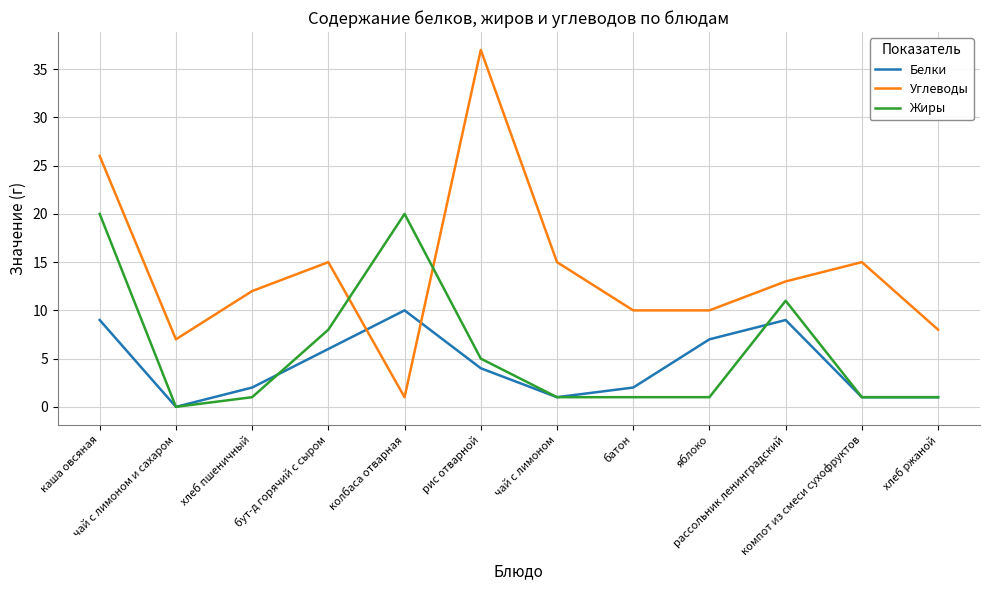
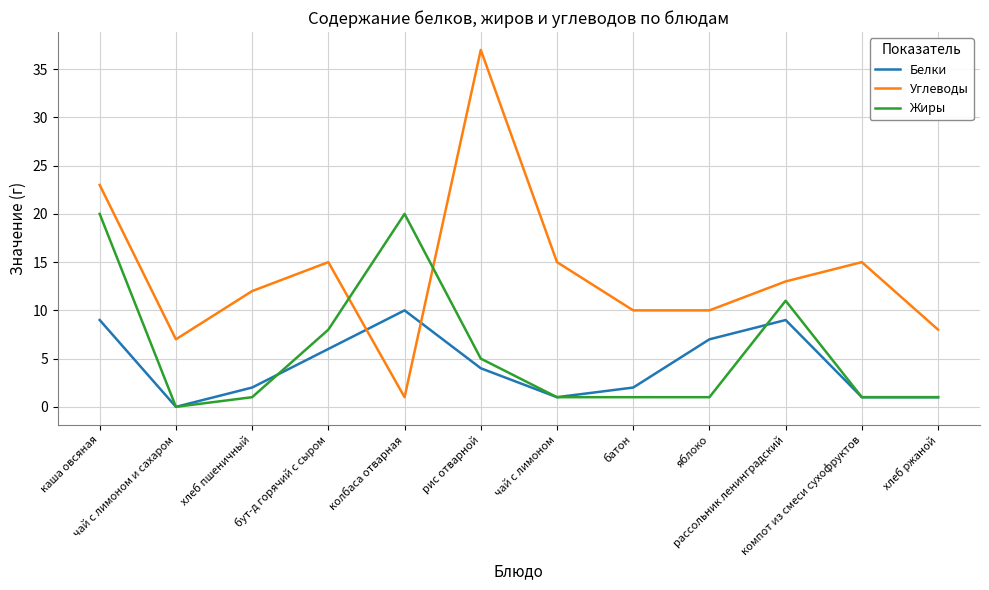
  {
    "Белки": {
      "каша овсяная": 9,
      "хлеб пшеничный": 2,
      "бут-д горячий с сыром": 6,
      "колбаса отварная": 10,
      "рис отварной": 4,
      "батон": 2,
      "яблоко": 7,
      "рассольник ленинградский": 9
    },
    "Углеводы": {
-     "каша овсяная": 26,
+     "каша овсяная": 23,
      "чай с лимоном и сахаром": 7,
      "хлеб пшеничный": 12,
      "бут-д горячий с сыром": 15,
      "колбаса отварная": 1,
      "рис отварной": 37,
      "чай с лимоном": 15,
      "батон": 10,
      "яблоко": 10,
      "рассольник ленинградский": 13,
      "компот из смеси сухофруктов": 15,
      "хлеб ржаной": 8
    },
    "Жиры": {
      "каша овсяная": 20,
      "хлеб пшеничный": 1,
      "бут-д горячий с сыром": 8,
      "колбаса отварная": 20,
      "рис отварной": 5,
      "батон": 1,
      "яблоко": 1,
      "рассольник ленинградский": 11
    }
  }
